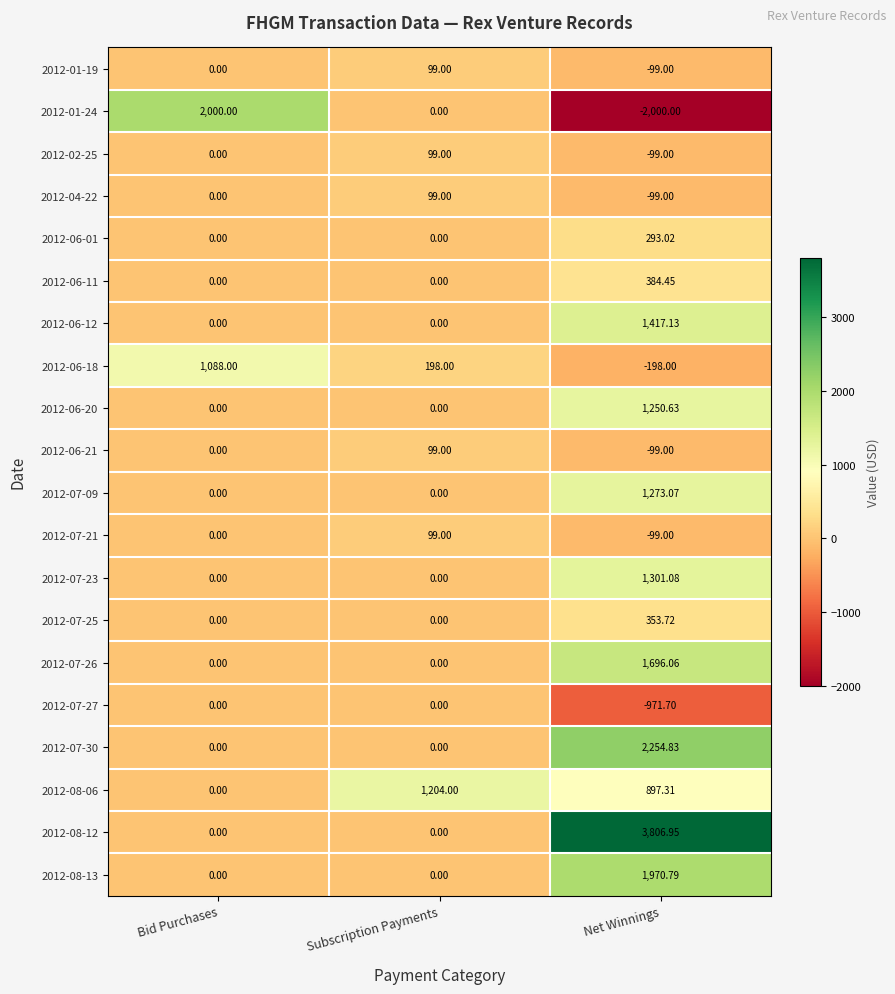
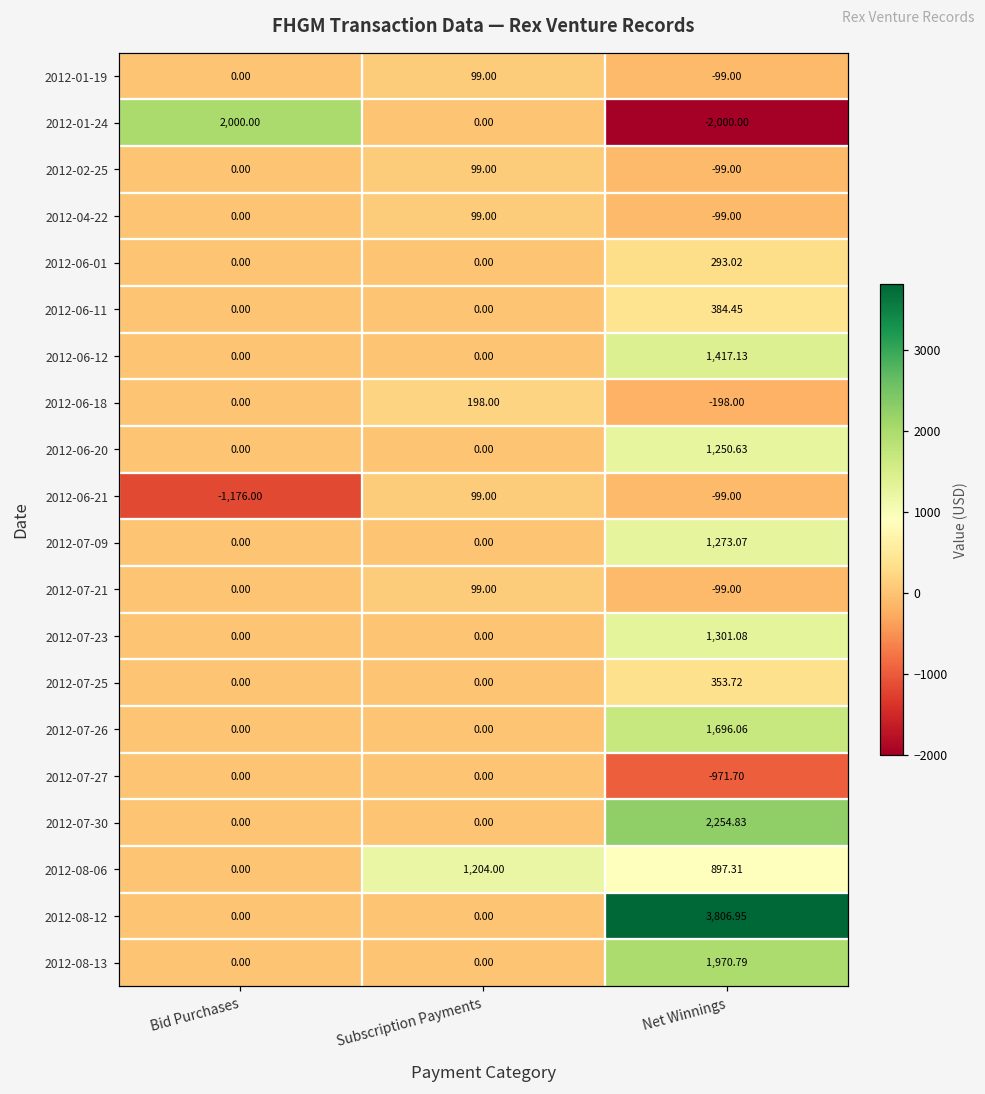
  {
    "2012-01-19": {
      "Bid Purchases": "0.00",
      "Subscription Payments": "99.00",
      "Net Winnings": "-99.00"
    },
    "2012-01-24": {
      "Bid Purchases": "2,000.00",
      "Subscription Payments": "0.00",
      "Net Winnings": "-2,000.00"
    },
    "2012-02-25": {
      "Bid Purchases": "0.00",
      "Subscription Payments": "99.00",
      "Net Winnings": "-99.00"
    },
    "2012-04-22": {
      "Bid Purchases": "0.00",
      "Subscription Payments": "99.00",
      "Net Winnings": "-99.00"
    },
    "2012-06-01": {
      "Bid Purchases": "0.00",
      "Subscription Payments": "0.00",
      "Net Winnings": "293.02"
    },
    "2012-06-11": {
      "Bid Purchases": "0.00",
      "Subscription Payments": "0.00",
      "Net Winnings": "384.45"
    },
    "2012-06-12": {
      "Bid Purchases": "0.00",
      "Subscription Payments": "0.00",
      "Net Winnings": "1,417.13"
    },
    "2012-06-18": {
-     "Bid Purchases": "1,088.00",
+     "Bid Purchases": "0.00",
      "Subscription Payments": "198.00",
      "Net Winnings": "-198.00"
    },
    "2012-06-20": {
      "Bid Purchases": "0.00",
      "Subscription Payments": "0.00",
      "Net Winnings": "1,250.63"
    },
    "2012-06-21": {
-     "Bid Purchases": "0.00",
+     "Bid Purchases": "-1,176.00",
      "Subscription Payments": "99.00",
      "Net Winnings": "-99.00"
    },
    "2012-07-09": {
      "Bid Purchases": "0.00",
      "Subscription Payments": "0.00",
      "Net Winnings": "1,273.07"
    },
    "2012-07-21": {
      "Bid Purchases": "0.00",
      "Subscription Payments": "99.00",
      "Net Winnings": "-99.00"
    },
    "2012-07-23": {
      "Bid Purchases": "0.00",
      "Subscription Payments": "0.00",
      "Net Winnings": "1,301.08"
    },
    "2012-07-25": {
      "Bid Purchases": "0.00",
      "Subscription Payments": "0.00",
      "Net Winnings": "353.72"
    },
    "2012-07-26": {
      "Bid Purchases": "0.00",
      "Subscription Payments": "0.00",
      "Net Winnings": "1,696.06"
    },
    "2012-07-27": {
      "Bid Purchases": "0.00",
      "Subscription Payments": "0.00",
      "Net Winnings": "-971.70"
    },
    "2012-07-30": {
      "Bid Purchases": "0.00",
      "Subscription Payments": "0.00",
      "Net Winnings": "2,254.83"
    },
    "2012-08-06": {
      "Bid Purchases": "0.00",
      "Subscription Payments": "1,204.00",
      "Net Winnings": "897.31"
    },
    "2012-08-12": {
      "Bid Purchases": "0.00",
      "Subscription Payments": "0.00",
      "Net Winnings": "3,806.95"
    },
    "2012-08-13": {
      "Bid Purchases": "0.00",
      "Subscription Payments": "0.00",
      "Net Winnings": "1,970.79"
    }
  }
